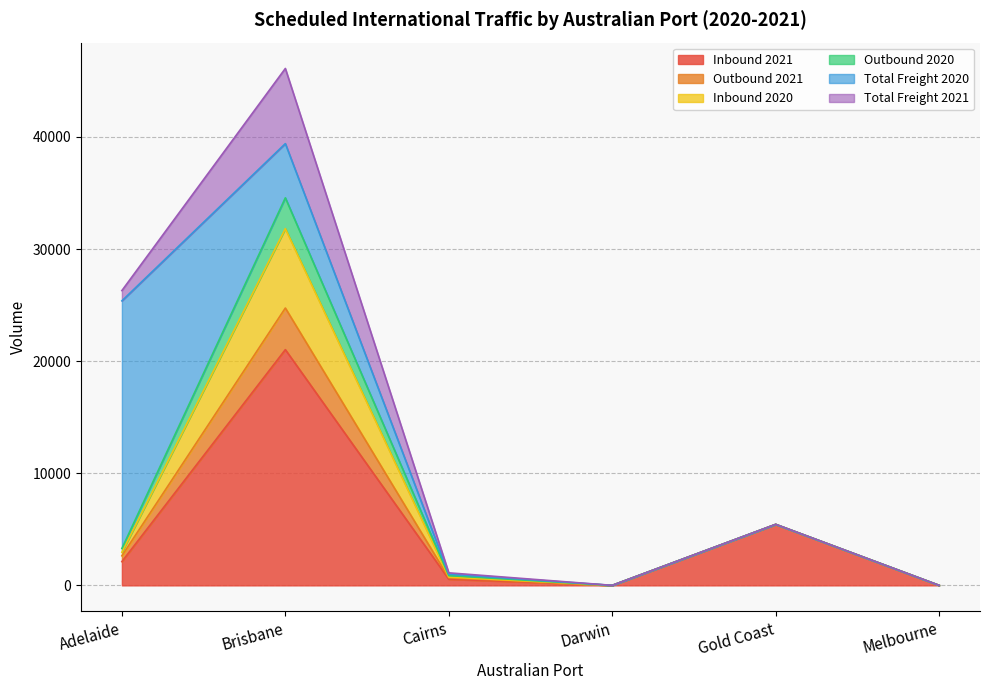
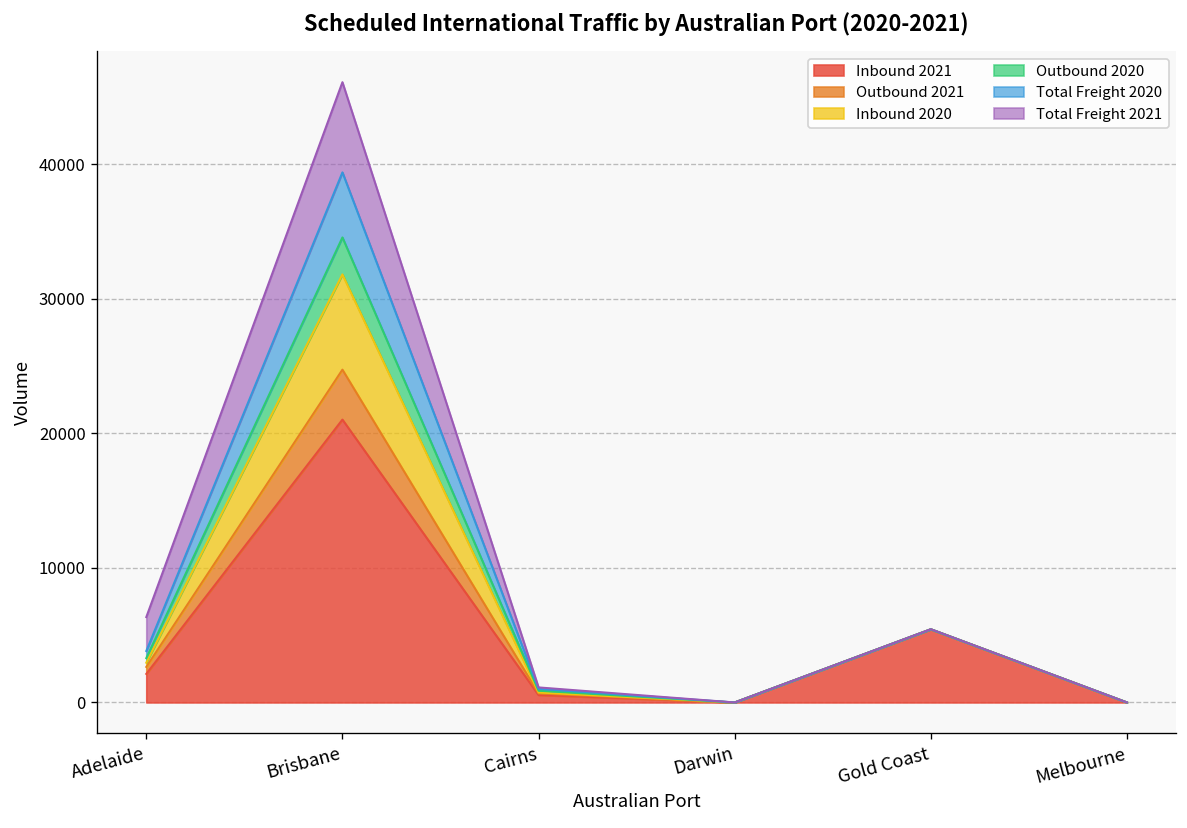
  {
    "Inbound 2020": {
      "Adelaide": 300,
      "Brisbane": 7100
    },
    "Outbound 2020": {
      "Adelaide": 300,
      "Brisbane": 2700
    },
    "Total Freight 2020": {
-     "Adelaide": 22100,
+     "Adelaide": 500,
      "Brisbane": 4800
    },
    "Total Freight 2021": {
-     "Adelaide": 900,
+     "Adelaide": 2500,
      "Brisbane": 6700
    }
  }
